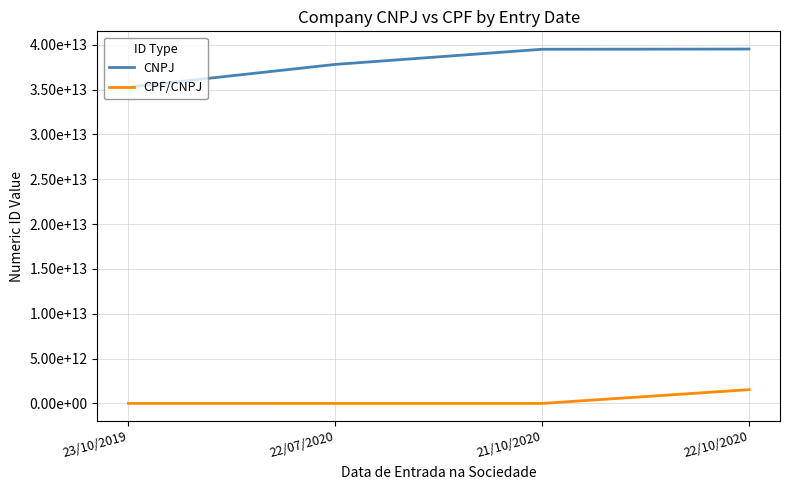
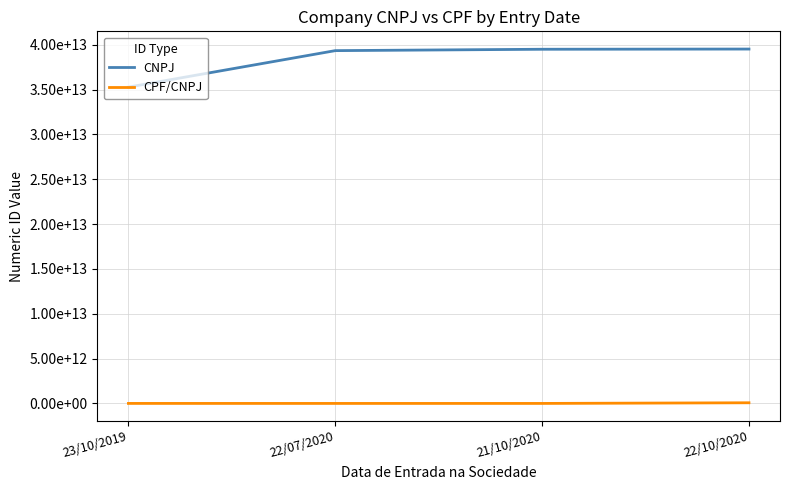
  {
    "CNPJ": {
-     "22/07/2020": 38000000000000,
+     "22/07/2020": 39000000000000,
      "21/10/2020": 40000000000000,
      "22/10/2020": 40000000000000
    },
    "CPF/CNPJ": {
      "23/10/2019": 0,
      "22/07/2020": 0,
      "21/10/2020": 0,
-     "22/10/2020": 2000000000000
+     "22/10/2020": 0
    }
  }
